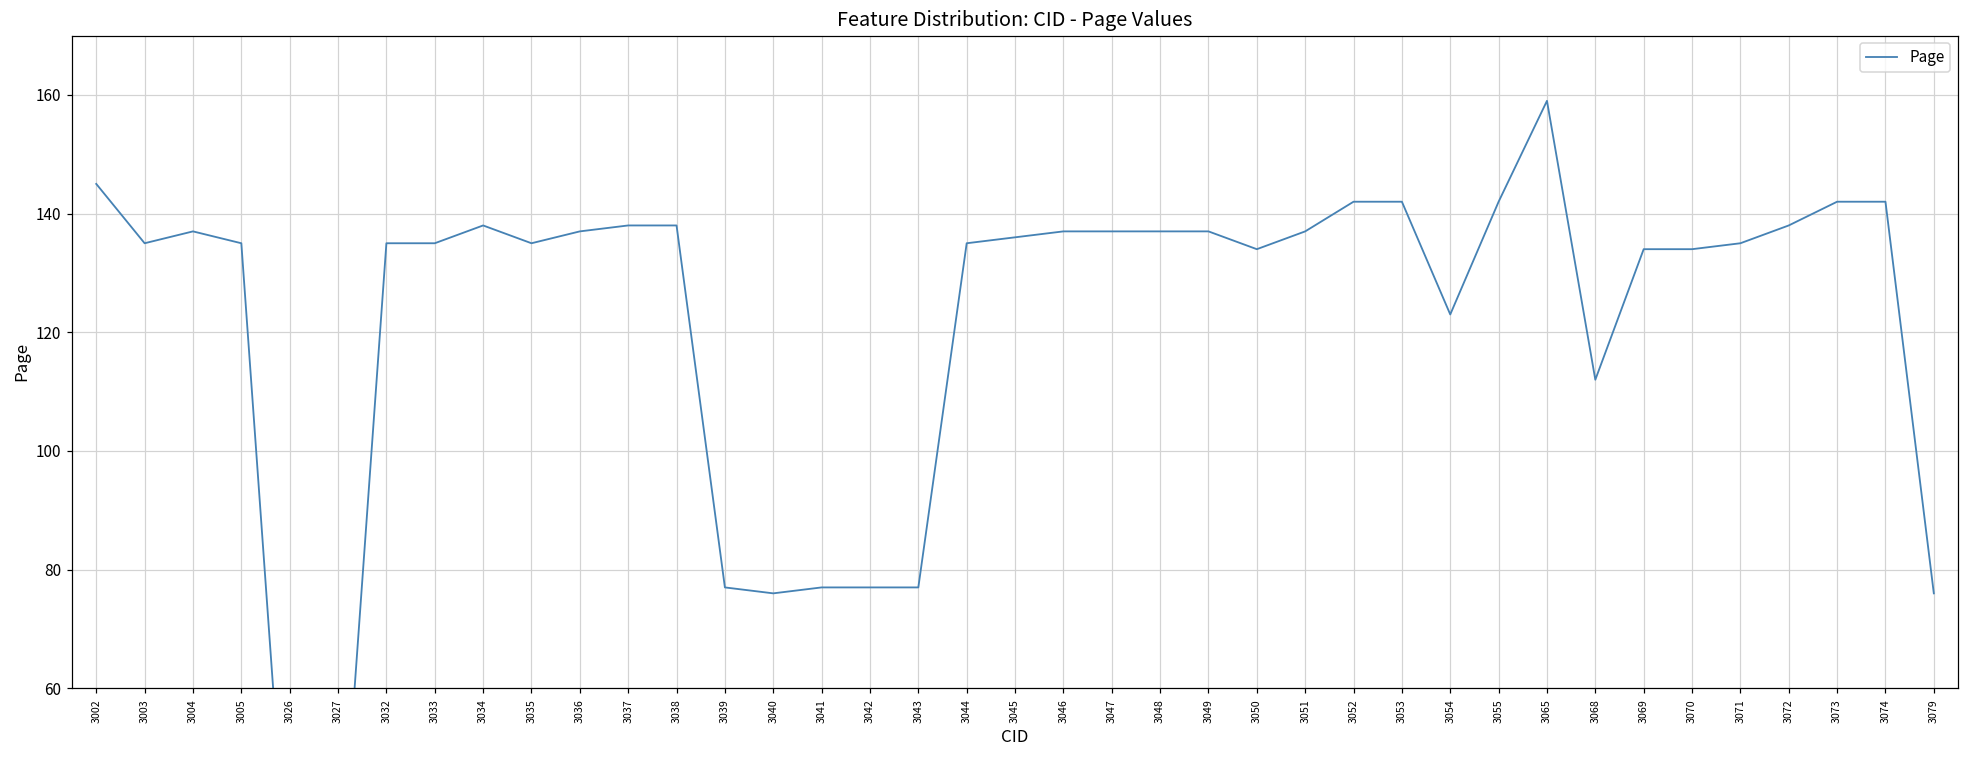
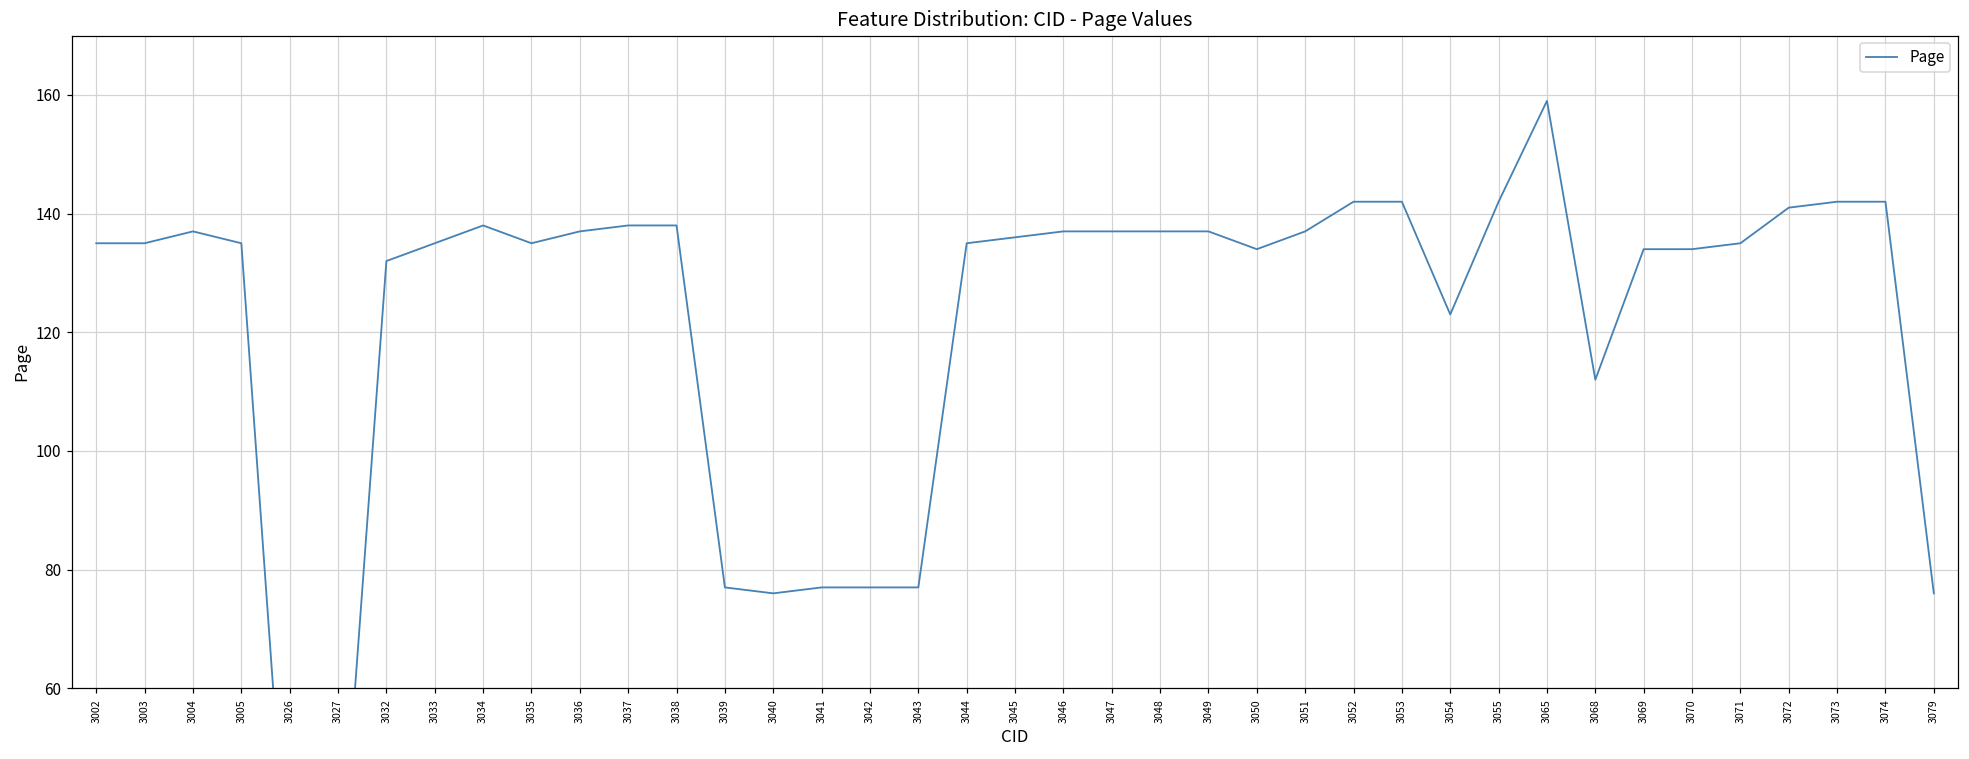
  {
-   "3002": 145,
+   "3002": 135,
    "3003": 135,
    "3004": 137,
    "3005": 135,
-   "3032": 135,
+   "3032": 132,
    "3033": 135,
    "3034": 138,
    "3035": 135,
    "3036": 137,
    "3037": 138,
    "3038": 138,
    "3039": 77,
    "3040": 76,
    "3041": 77,
    "3042": 77,
    "3043": 77,
    "3044": 135,
    "3045": 136,
    "3046": 137,
    "3047": 137,
    "3048": 137,
    "3049": 137,
    "3050": 134,
    "3051": 137,
    "3052": 142,
    "3053": 142,
    "3054": 123,
    "3055": 142,
    "3065": 159,
    "3068": 112,
    "3069": 134,
    "3070": 134,
    "3071": 135,
-   "3072": 138,
+   "3072": 141,
    "3073": 142,
    "3074": 142,
    "3079": 76
  }
